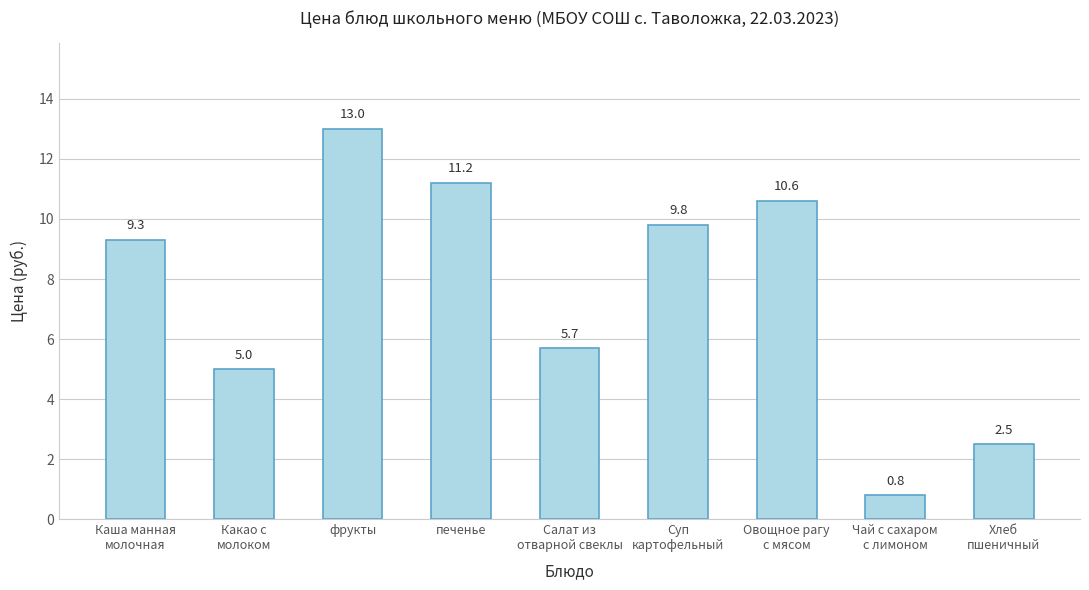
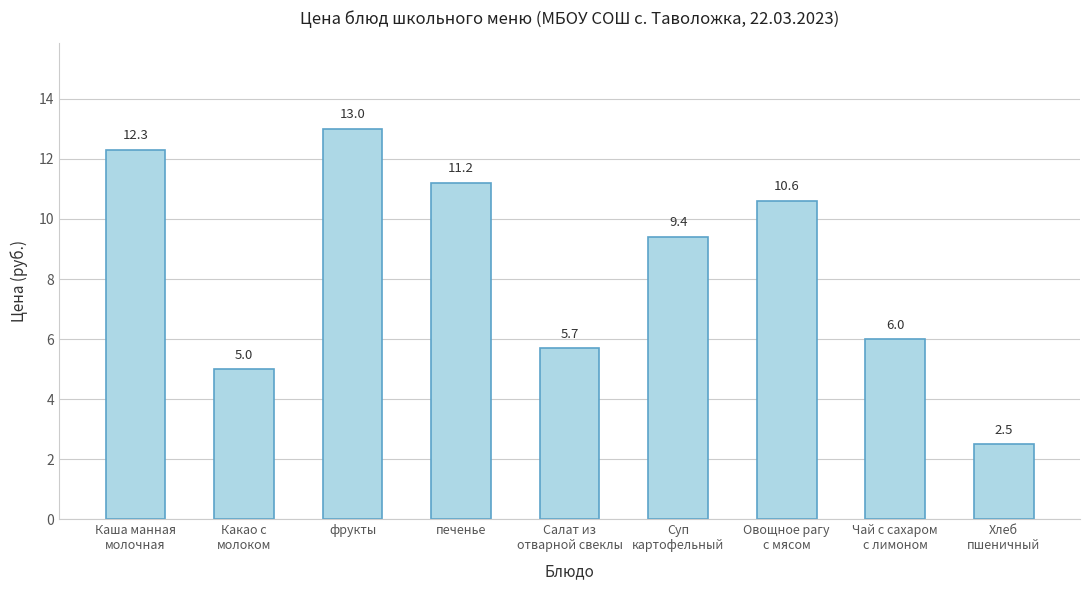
  {
-   "Каша манная молочная": 9.3,
+   "Каша манная молочная": 12.3,
    "Какао с молоком": 5.0,
    "фрукты": 13.0,
    "печенье": 11.2,
    "Салат из отварной свеклы": 5.7,
-   "Суп картофельный": 9.8,
+   "Суп картофельный": 9.4,
    "Овощное рагу с мясом": 10.6,
-   "Чай с сахаром с лимоном": 0.8,
+   "Чай с сахаром с лимоном": 6.0,
    "Хлеб пшеничный": 2.5
  }
